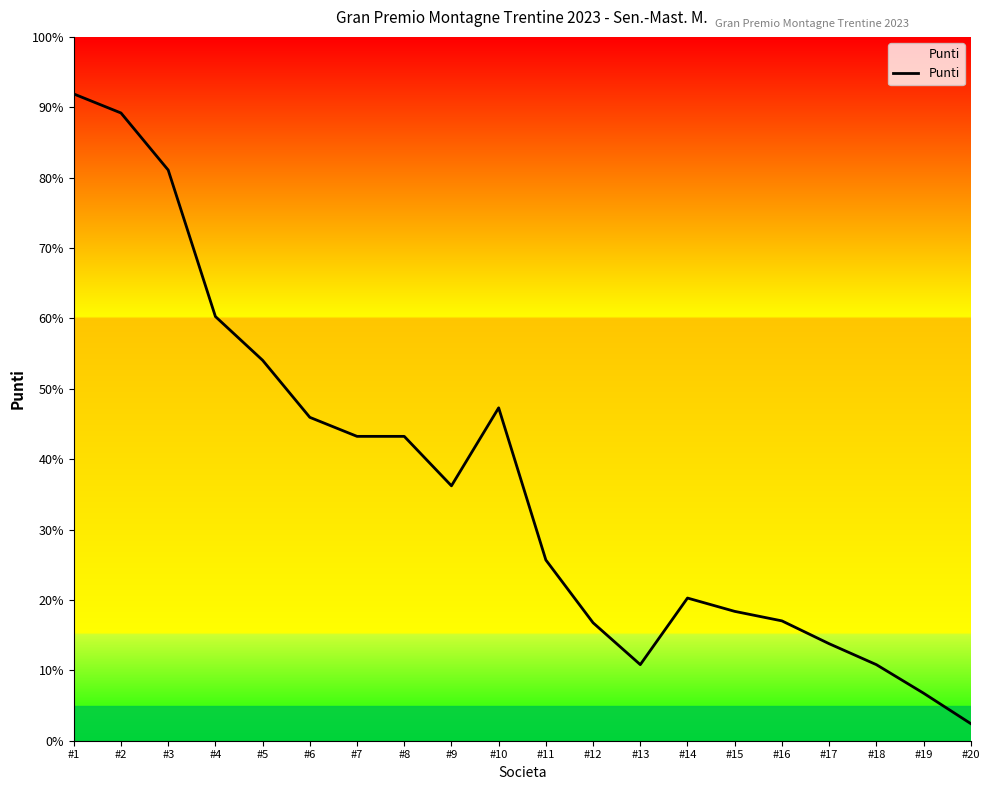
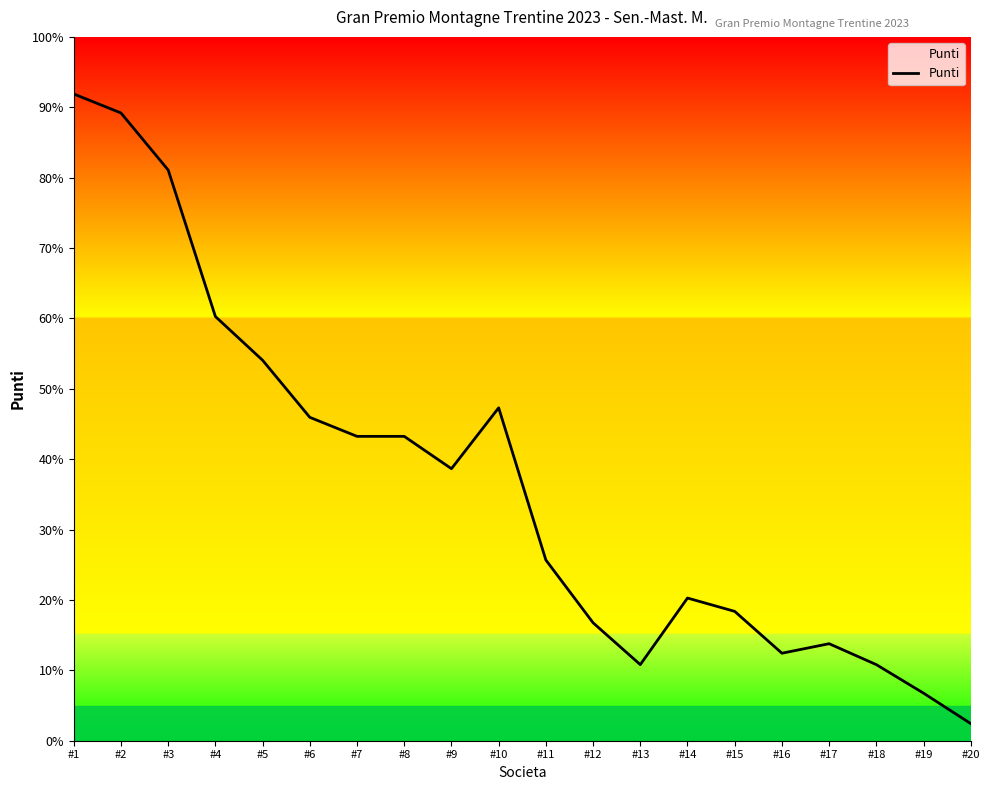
  {
    "#1": "92%",
    "#2": "89%",
    "#3": "81%",
    "#4": "60%",
    "#5": "54%",
    "#6": "46%",
    "#7": "43%",
    "#8": "43%",
-   "#9": "36%",
+   "#9": "39%",
    "#10": "47%",
    "#11": "26%",
    "#12": "17%",
    "#13": "11%",
    "#14": "20%",
    "#15": "18%",
-   "#16": "17%",
+   "#16": "12%",
    "#17": "14%",
    "#18": "11%",
    "#19": "7%"
  }
